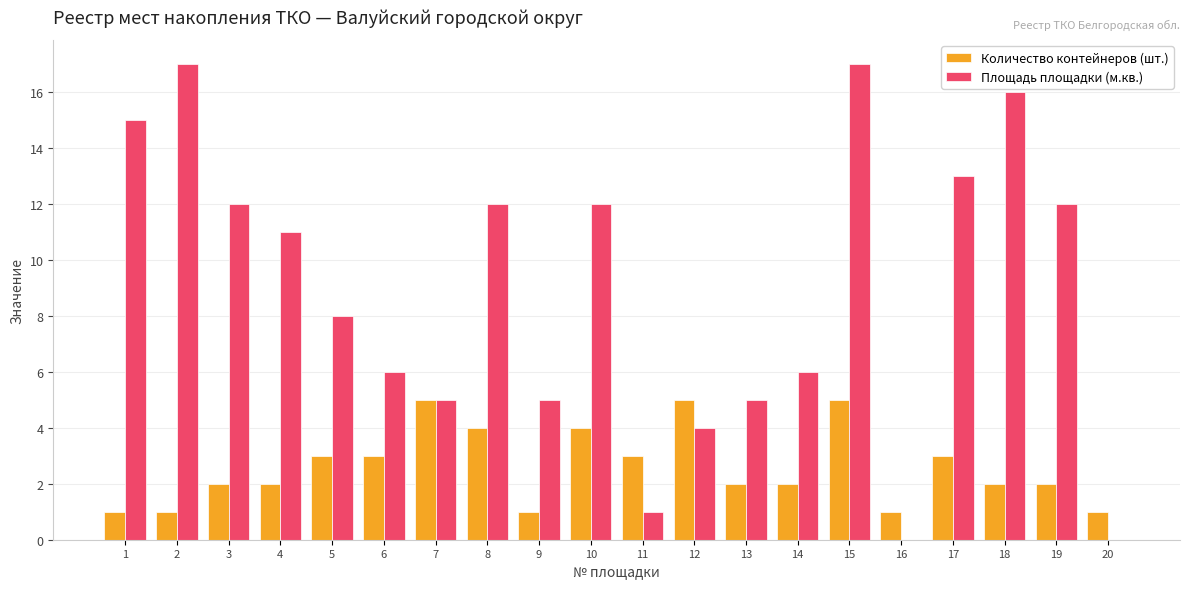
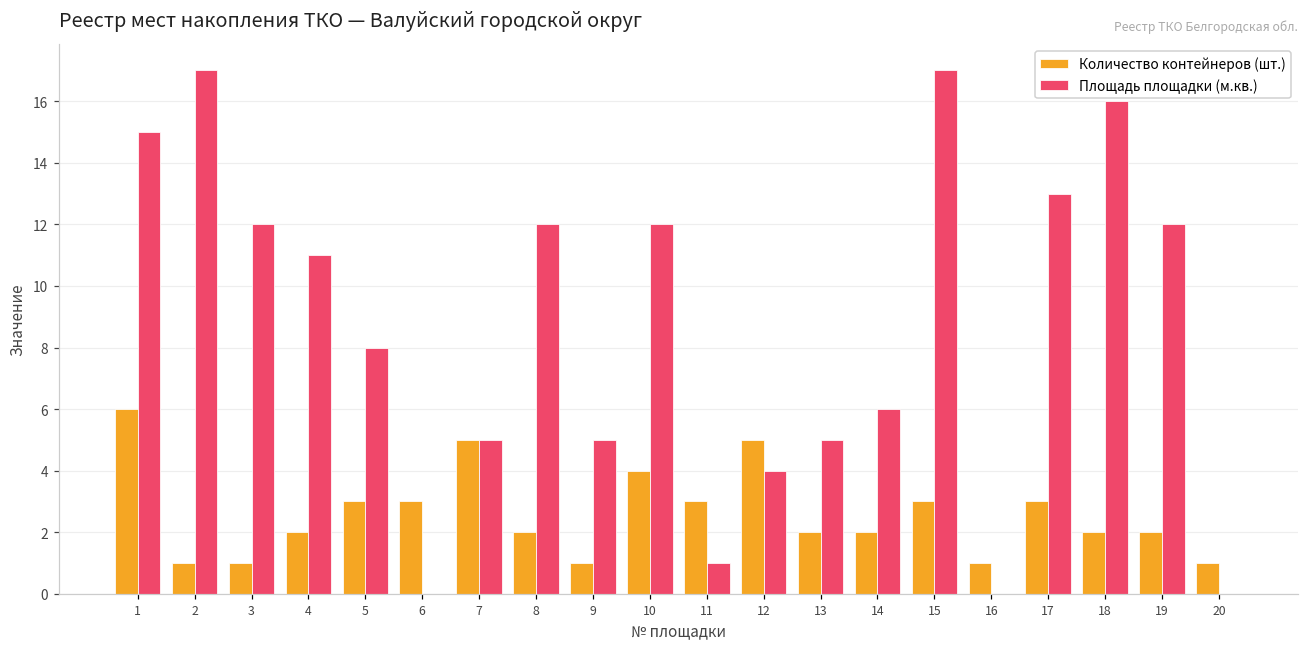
  {
    "Количество контейнеров (шт.)": {
-     "1": 1,
+     "1": 6,
      "2": 1,
-     "3": 2,
+     "3": 1,
      "4": 2,
      "5": 3,
      "6": 3,
      "7": 5,
-     "8": 4,
+     "8": 2,
      "9": 1,
      "10": 4,
      "11": 3,
      "12": 5,
      "13": 2,
      "14": 2,
-     "15": 5,
+     "15": 3,
      "16": 1,
      "17": 3,
      "18": 2,
      "19": 2,
      "20": 1
    },
    "Площадь площадки (м.кв.)": {
      "1": 15,
      "2": 17,
      "3": 12,
      "4": 11,
      "5": 8,
-     "6": 6,
+     "6": 0,
      "7": 5,
      "8": 12,
      "9": 5,
      "10": 12,
      "11": 1,
      "12": 4,
      "13": 5,
      "14": 6,
      "15": 17,
      "16": 0,
      "17": 13,
      "18": 16,
      "19": 12,
      "20": 0
    }
  }
